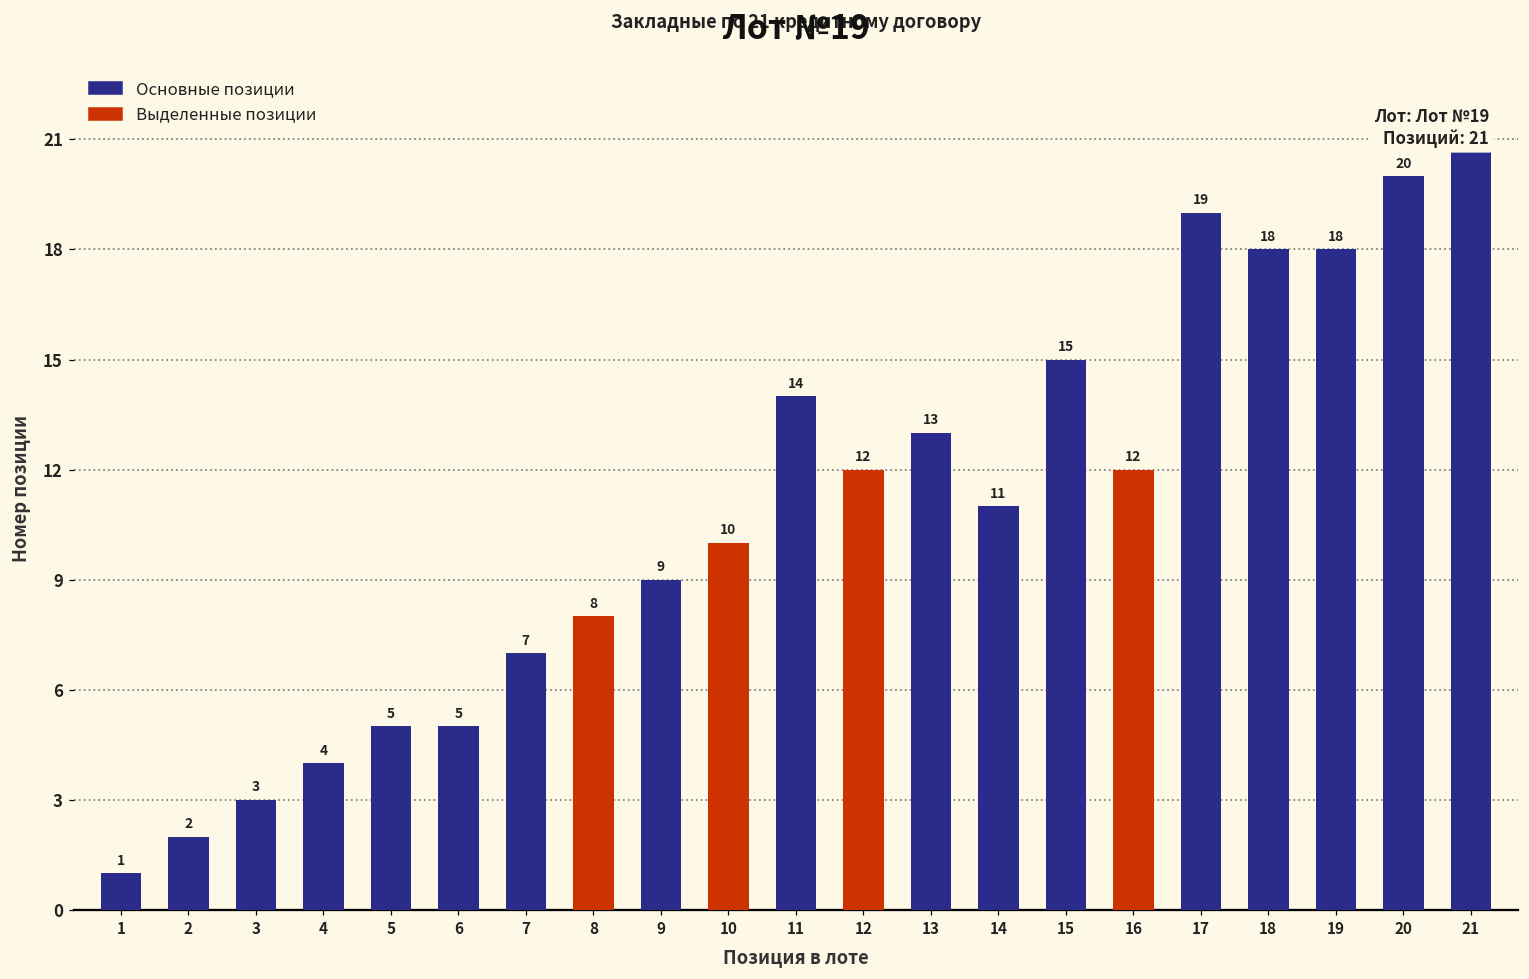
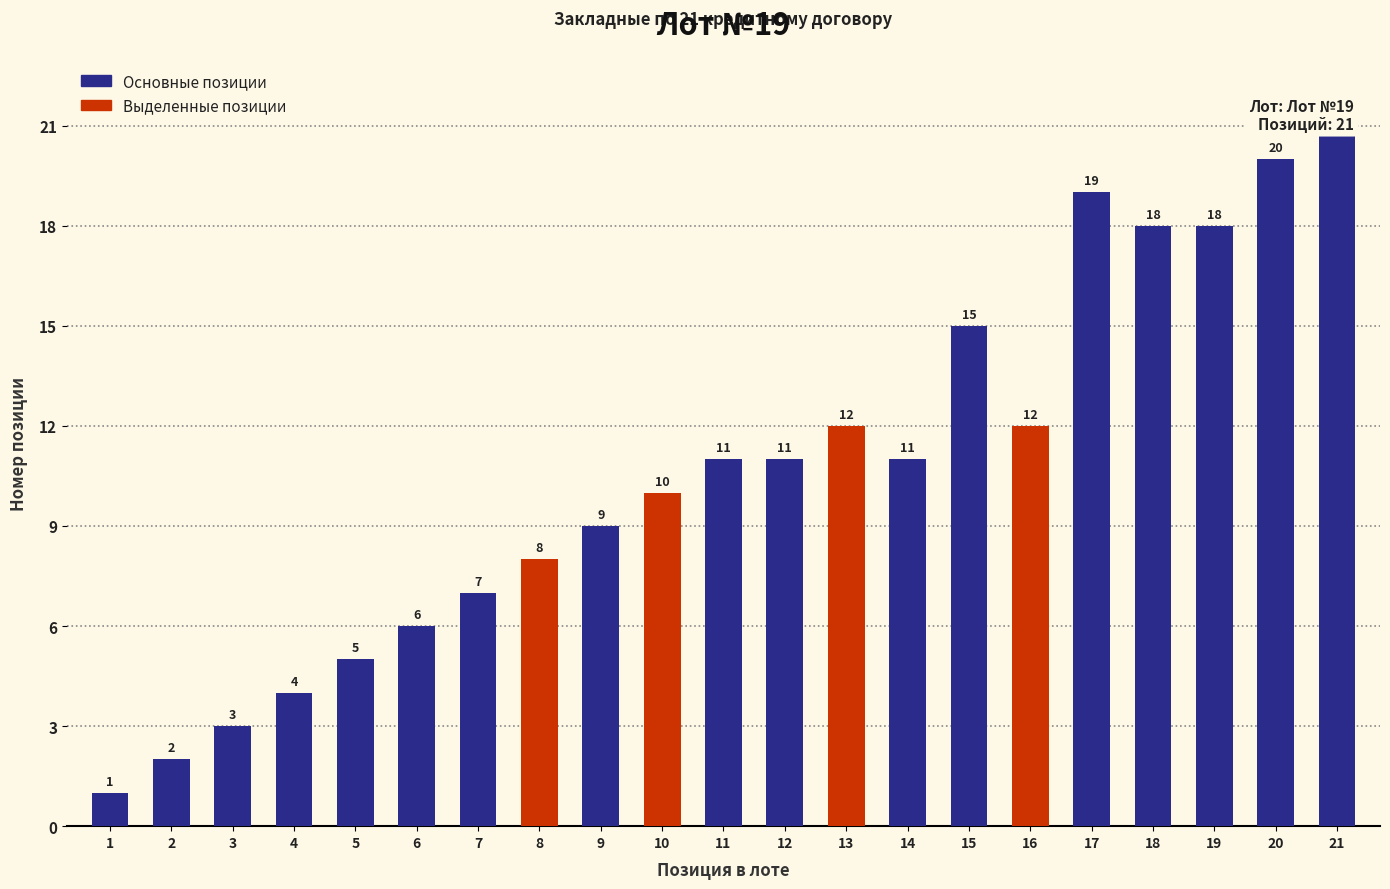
  {
    "1": 1,
    "2": 2,
    "3": 3,
    "4": 4,
    "5": 5,
-   "6": 5,
+   "6": 6,
    "7": 7,
    "8": 8,
    "9": 9,
    "10": 10,
-   "11": 14,
-   "12": 12,
-   "13": 13,
+   "11": 11,
+   "12": 11,
+   "13": 12,
    "14": 11,
    "15": 15,
    "16": 12,
    "17": 19,
    "18": 18,
    "19": 18,
    "20": 20
  }
